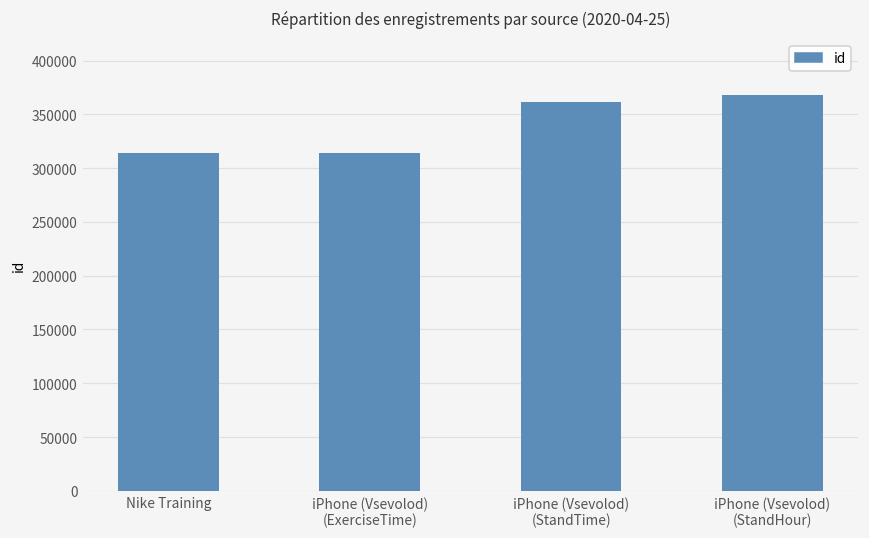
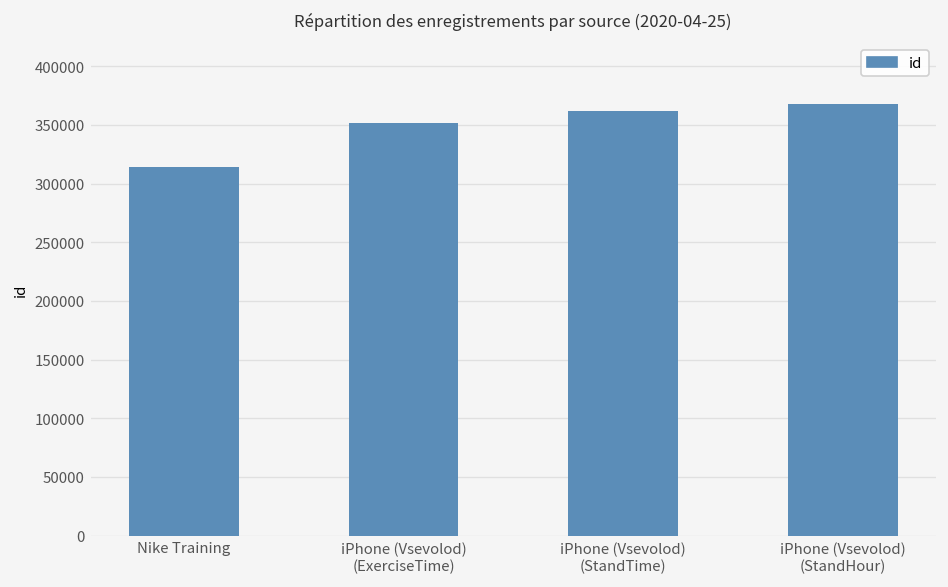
  {
    "Nike Training": 310000,
-   "iPhone (Vsevolod) (ExerciseTime)": 310000,
+   "iPhone (Vsevolod) (ExerciseTime)": 350000,
    "iPhone (Vsevolod) (StandTime)": 360000,
    "iPhone (Vsevolod) (StandHour)": 370000
  }
